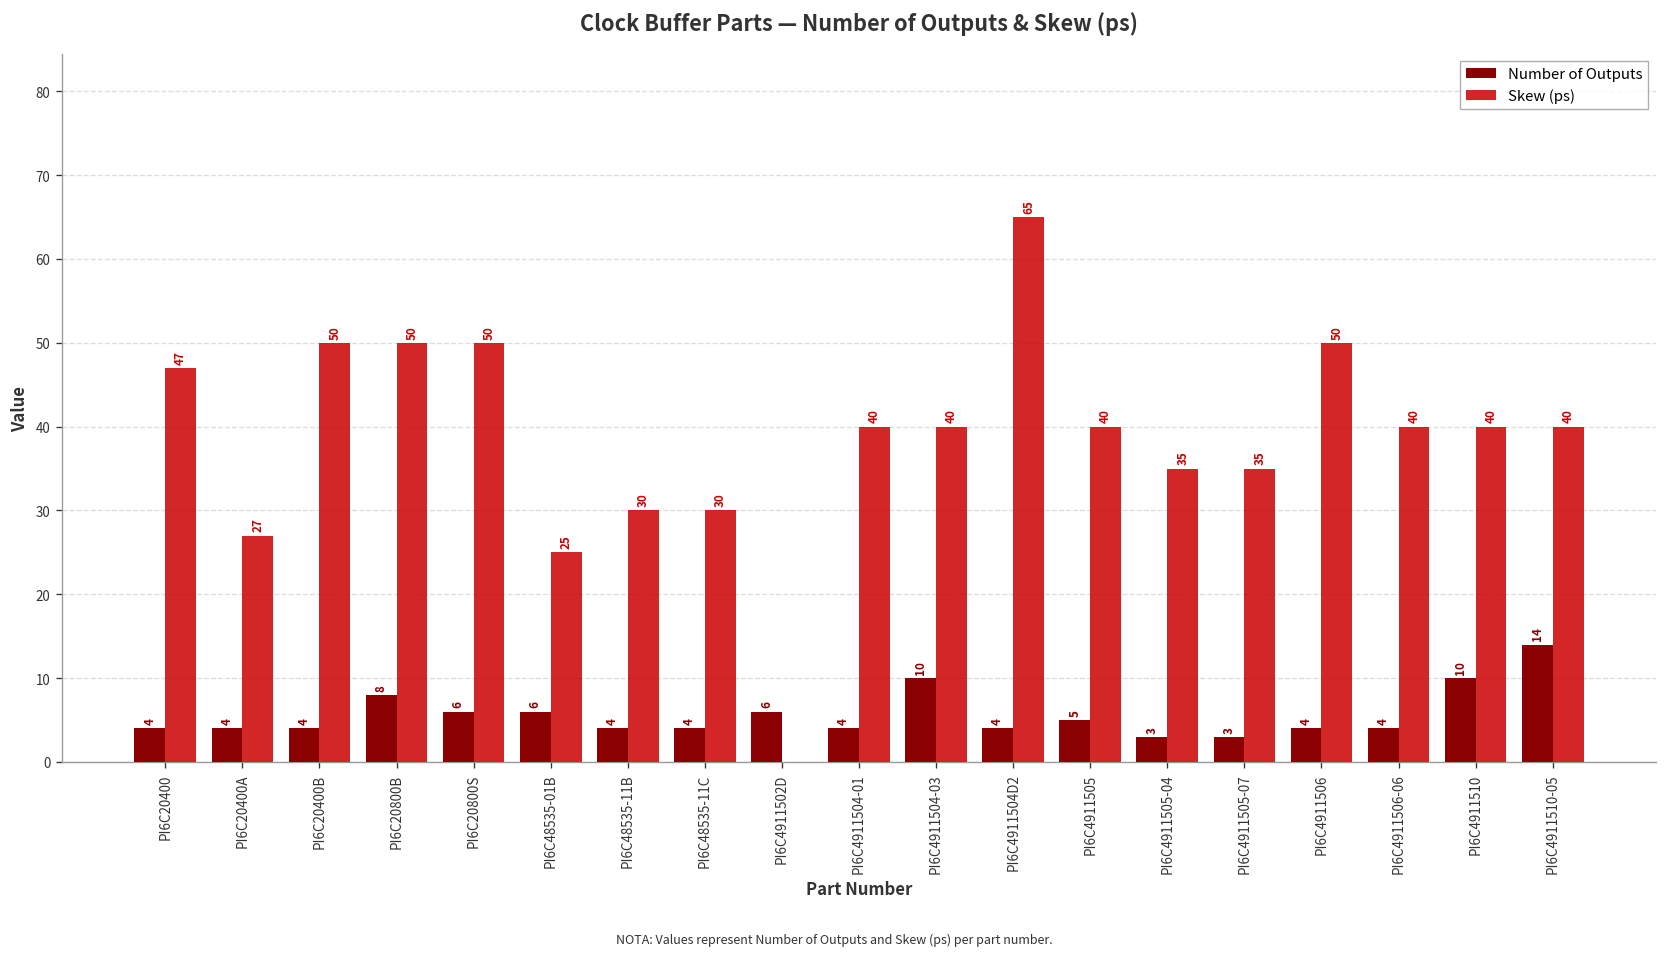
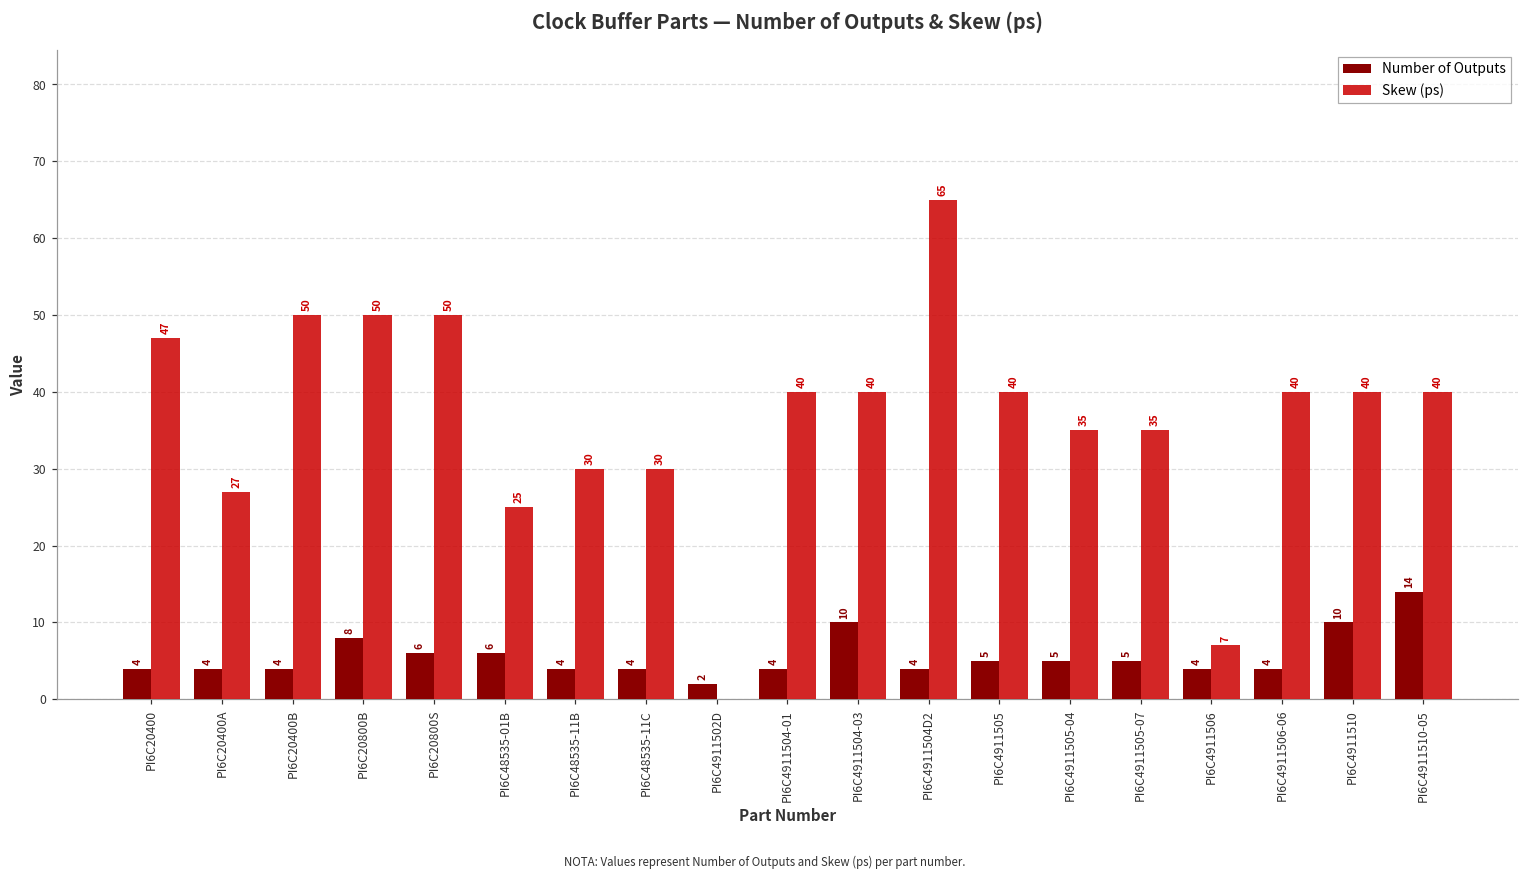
  {
    "Number of Outputs": {
      "PI6C20400": 4,
      "PI6C20400A": 4,
      "PI6C20400B": 4,
      "PI6C20800B": 8,
      "PI6C20800S": 6,
      "PI6C48535-01B": 6,
      "PI6C48535-11B": 4,
      "PI6C48535-11C": 4,
-     "PI6C4911502D": 6,
+     "PI6C4911502D": 2,
      "PI6C4911504-01": 4,
      "PI6C4911504-03": 10,
      "PI6C4911504D2": 4,
      "PI6C4911505": 5,
-     "PI6C4911505-04": 3,
-     "PI6C4911505-07": 3,
+     "PI6C4911505-04": 5,
+     "PI6C4911505-07": 5,
      "PI6C4911506": 4,
      "PI6C4911506-06": 4,
      "PI6C4911510": 10,
      "PI6C4911510-05": 14
    },
    "Skew (ps)": {
      "PI6C20400": 47,
      "PI6C20400A": 27,
      "PI6C20400B": 50,
      "PI6C20800B": 50,
      "PI6C20800S": 50,
      "PI6C48535-01B": 25,
      "PI6C48535-11B": 30,
      "PI6C48535-11C": 30,
      "PI6C4911504-01": 40,
      "PI6C4911504-03": 40,
      "PI6C4911504D2": 65,
      "PI6C4911505": 40,
      "PI6C4911505-04": 35,
      "PI6C4911505-07": 35,
-     "PI6C4911506": 50,
+     "PI6C4911506": 7,
      "PI6C4911506-06": 40,
      "PI6C4911510": 40,
      "PI6C4911510-05": 40
    }
  }
